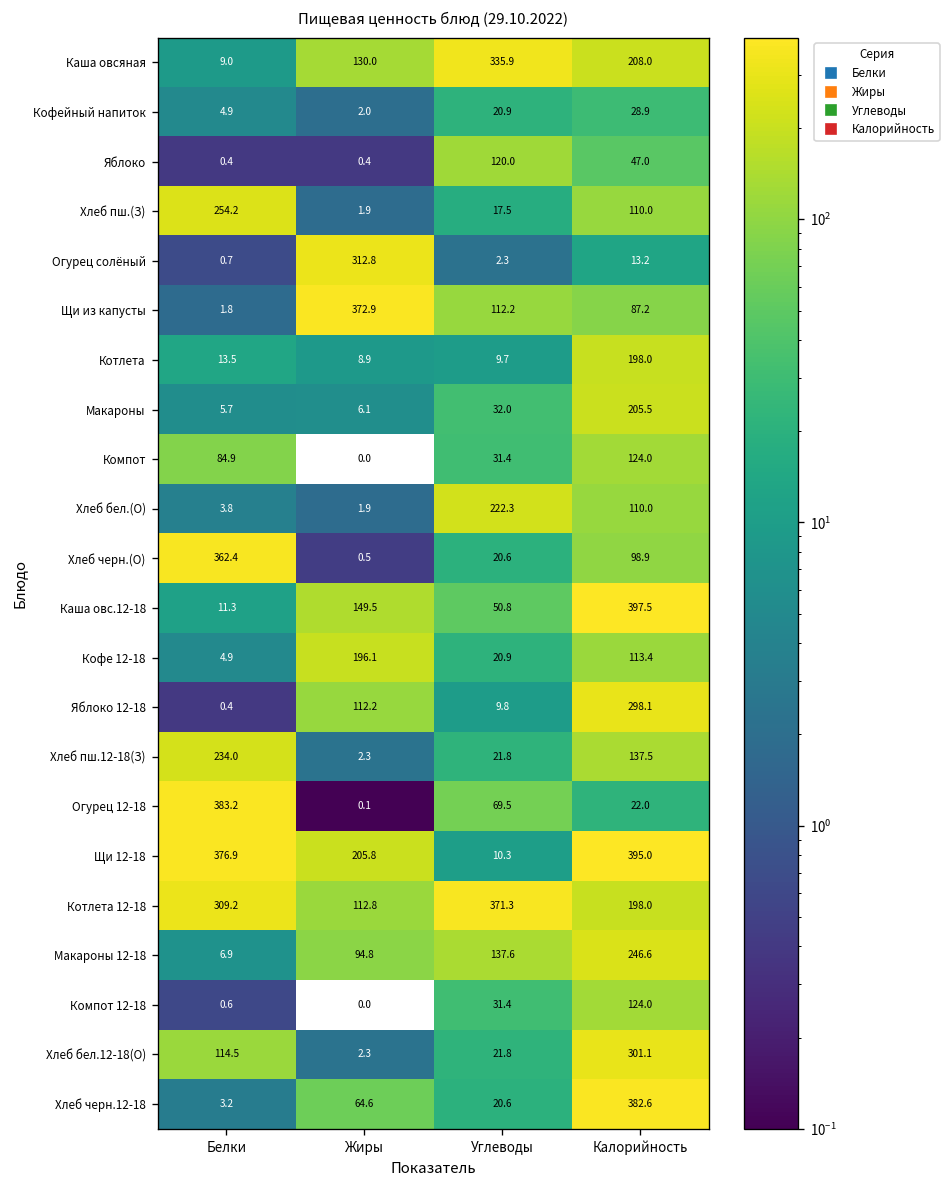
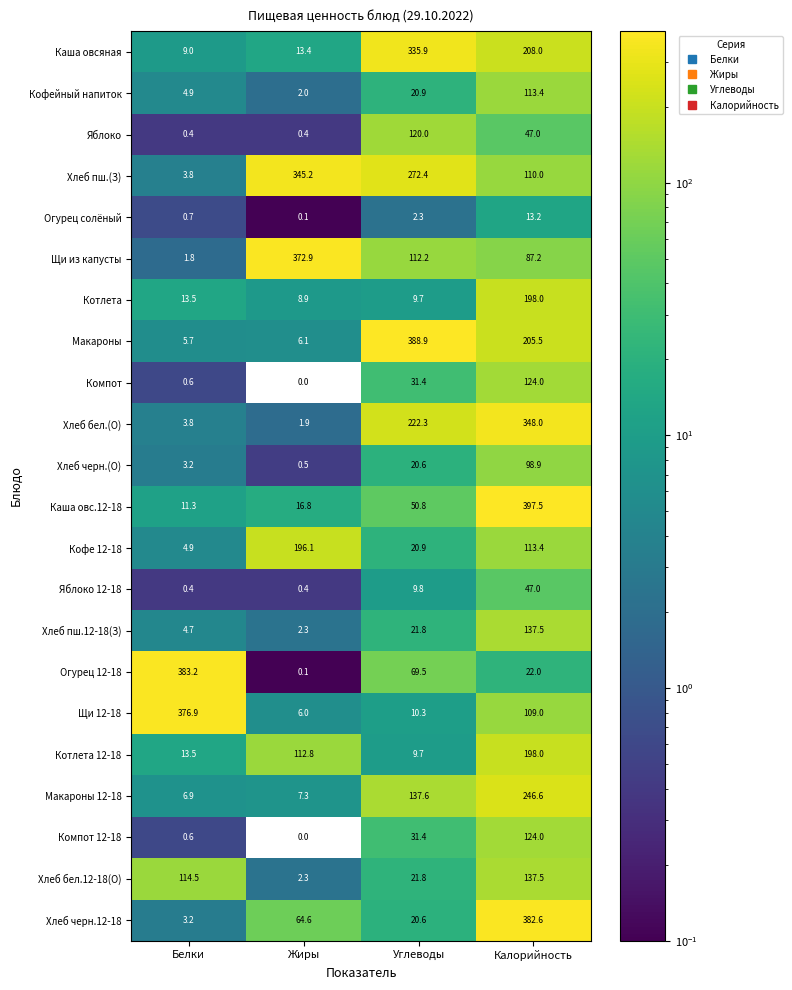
  {
    "Каша овсяная": {
      "Белки": 9.0,
-     "Жиры": 130.0,
+     "Жиры": 13.4,
      "Углеводы": 335.9,
      "Калорийность": 208.0
    },
    "Кофейный напиток": {
      "Белки": 4.9,
      "Жиры": 2.0,
      "Углеводы": 20.9,
-     "Калорийность": 28.9
+     "Калорийность": 113.4
    },
    "Яблоко": {
      "Белки": 0.4,
      "Жиры": 0.4,
      "Углеводы": 120.0,
      "Калорийность": 47.0
    },
    "Хлеб пш.(З)": {
-     "Белки": 254.2,
-     "Жиры": 1.9,
-     "Углеводы": 17.5,
+     "Белки": 3.8,
+     "Жиры": 345.2,
+     "Углеводы": 272.4,
      "Калорийность": 110.0
    },
    "Огурец солёный": {
      "Белки": 0.7,
-     "Жиры": 312.8,
+     "Жиры": 0.1,
      "Углеводы": 2.3,
      "Калорийность": 13.2
    },
    "Щи из капусты": {
      "Белки": 1.8,
      "Жиры": 372.9,
      "Углеводы": 112.2,
      "Калорийность": 87.2
    },
    "Котлета": {
      "Белки": 13.5,
      "Жиры": 8.9,
      "Углеводы": 9.7,
      "Калорийность": 198.0
    },
    "Макароны": {
      "Белки": 5.7,
      "Жиры": 6.1,
-     "Углеводы": 32.0,
+     "Углеводы": 388.9,
      "Калорийность": 205.5
    },
    "Компот": {
-     "Белки": 84.9,
+     "Белки": 0.6,
      "Жиры": 0.0,
      "Углеводы": 31.4,
      "Калорийность": 124.0
    },
    "Хлеб бел.(О)": {
      "Белки": 3.8,
      "Жиры": 1.9,
      "Углеводы": 222.3,
-     "Калорийность": 110.0
+     "Калорийность": 348.0
    },
    "Хлеб черн.(О)": {
-     "Белки": 362.4,
+     "Белки": 3.2,
      "Жиры": 0.5,
      "Углеводы": 20.6,
      "Калорийность": 98.9
    },
    "Каша овс.12-18": {
      "Белки": 11.3,
-     "Жиры": 149.5,
+     "Жиры": 16.8,
      "Углеводы": 50.8,
      "Калорийность": 397.5
    },
    "Кофе 12-18": {
      "Белки": 4.9,
      "Жиры": 196.1,
      "Углеводы": 20.9,
      "Калорийность": 113.4
    },
    "Яблоко 12-18": {
      "Белки": 0.4,
-     "Жиры": 112.2,
+     "Жиры": 0.4,
      "Углеводы": 9.8,
-     "Калорийность": 298.1
+     "Калорийность": 47.0
    },
    "Хлеб пш.12-18(З)": {
-     "Белки": 234.0,
+     "Белки": 4.7,
      "Жиры": 2.3,
      "Углеводы": 21.8,
      "Калорийность": 137.5
    },
    "Огурец 12-18": {
      "Белки": 383.2,
      "Жиры": 0.1,
      "Углеводы": 69.5,
      "Калорийность": 22.0
    },
    "Щи 12-18": {
      "Белки": 376.9,
-     "Жиры": 205.8,
+     "Жиры": 6.0,
      "Углеводы": 10.3,
-     "Калорийность": 395.0
+     "Калорийность": 109.0
    },
    "Котлета 12-18": {
-     "Белки": 309.2,
+     "Белки": 13.5,
      "Жиры": 112.8,
-     "Углеводы": 371.3,
+     "Углеводы": 9.7,
      "Калорийность": 198.0
    },
    "Макароны 12-18": {
      "Белки": 6.9,
-     "Жиры": 94.8,
+     "Жиры": 7.3,
      "Углеводы": 137.6,
      "Калорийность": 246.6
    },
    "Компот 12-18": {
      "Белки": 0.6,
      "Жиры": 0.0,
      "Углеводы": 31.4,
      "Калорийность": 124.0
    },
    "Хлеб бел.12-18(О)": {
      "Белки": 114.5,
      "Жиры": 2.3,
      "Углеводы": 21.8,
-     "Калорийность": 301.1
+     "Калорийность": 137.5
    },
    "Хлеб черн.12-18": {
      "Белки": 3.2,
      "Жиры": 64.6,
      "Углеводы": 20.6,
      "Калорийность": 382.6
    }
  }
